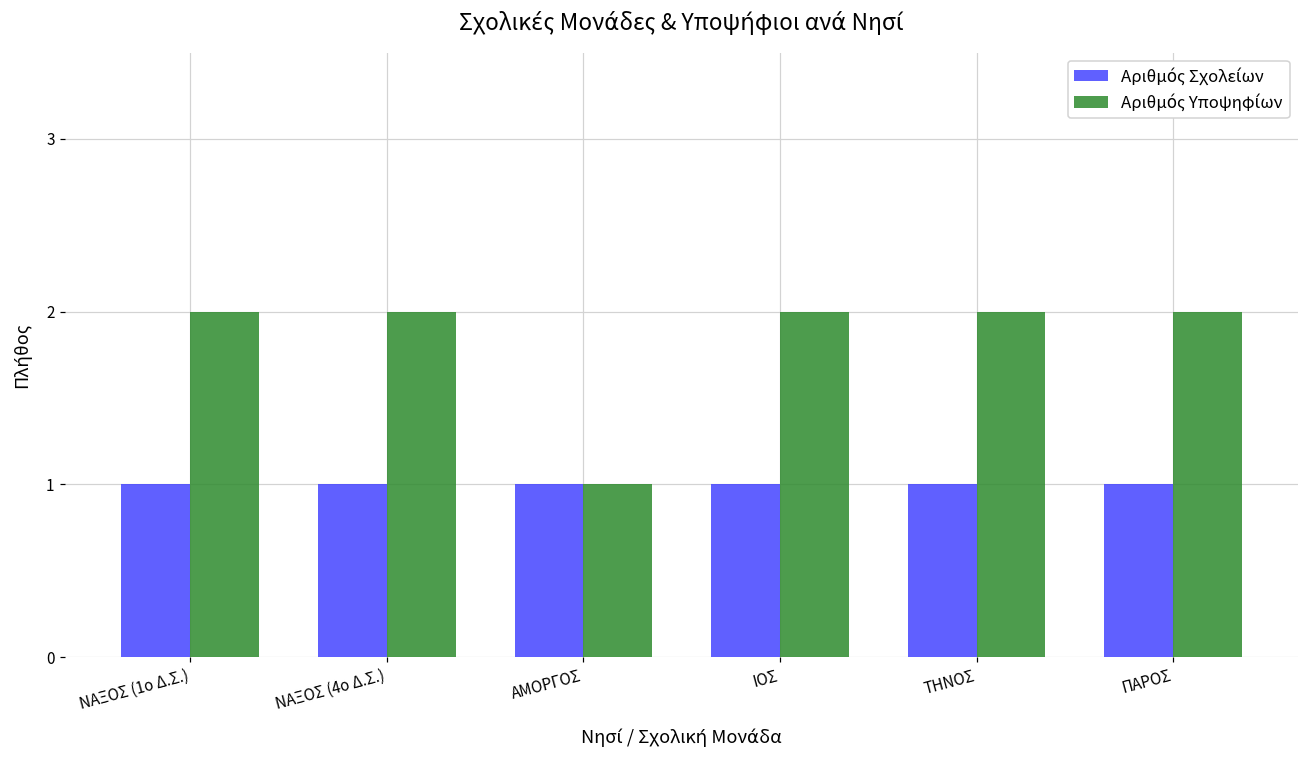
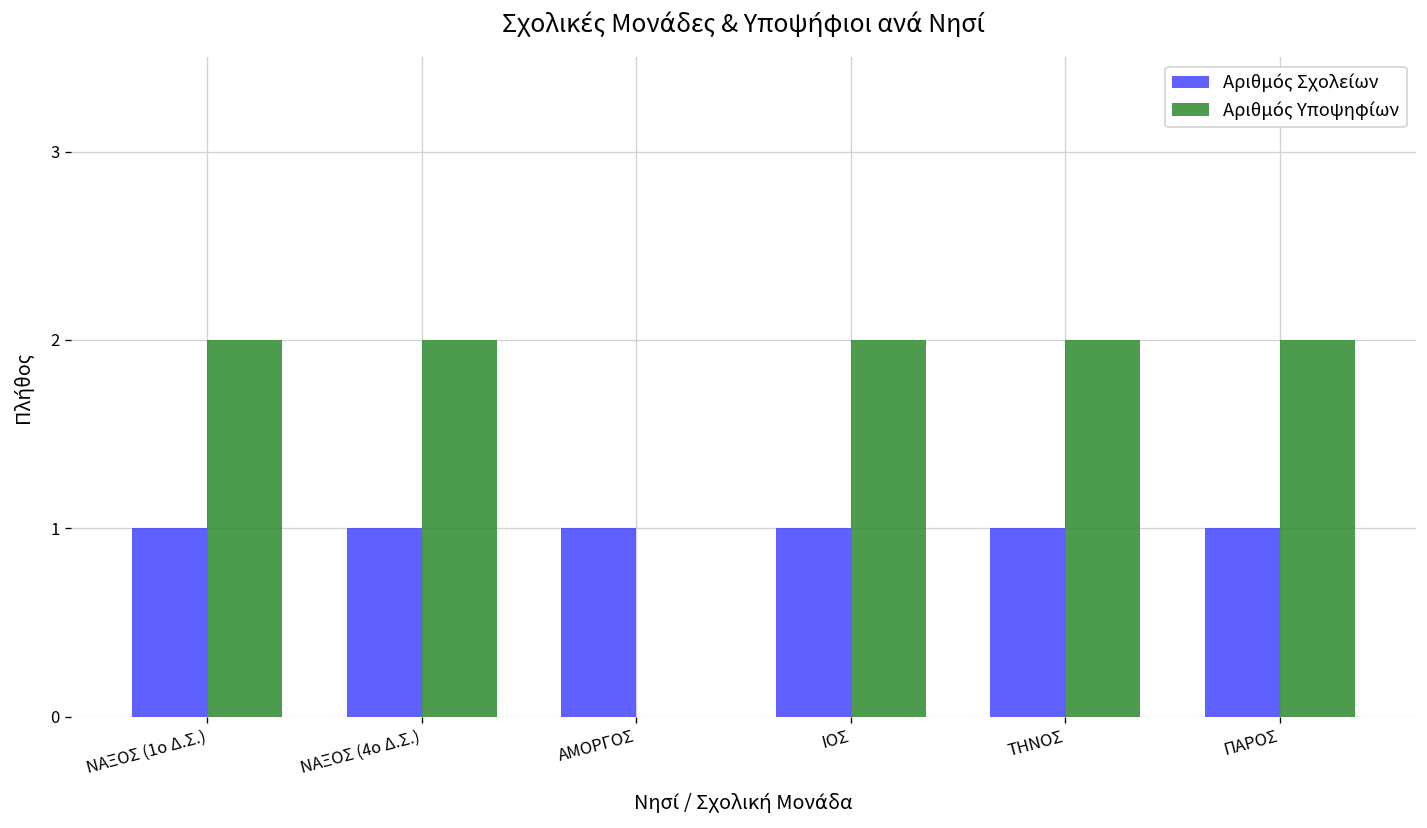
  {
    "Αριθμός Σχολείων": {
      "ΝΑΞΟΣ (1ο Δ.Σ.)": 1,
      "ΝΑΞΟΣ (4ο Δ.Σ.)": 1,
      "ΑΜΟΡΓΟΣ": 1,
      "ΙΟΣ": 1,
      "ΤΗΝΟΣ": 1,
      "ΠΑΡΟΣ": 1
    },
    "Αριθμός Υποψηφίων": {
      "ΝΑΞΟΣ (1ο Δ.Σ.)": 2,
      "ΝΑΞΟΣ (4ο Δ.Σ.)": 2,
-     "ΑΜΟΡΓΟΣ": 1,
+     "ΑΜΟΡΓΟΣ": 0,
      "ΙΟΣ": 2,
      "ΤΗΝΟΣ": 2,
      "ΠΑΡΟΣ": 2
    }
  }
